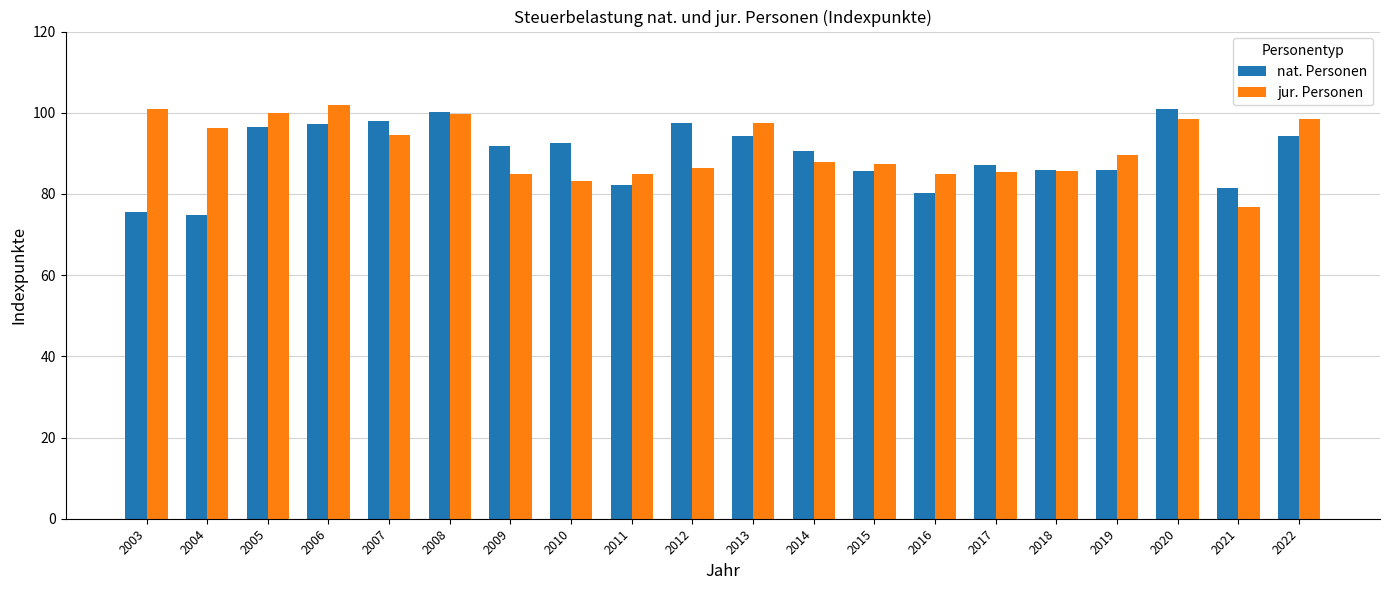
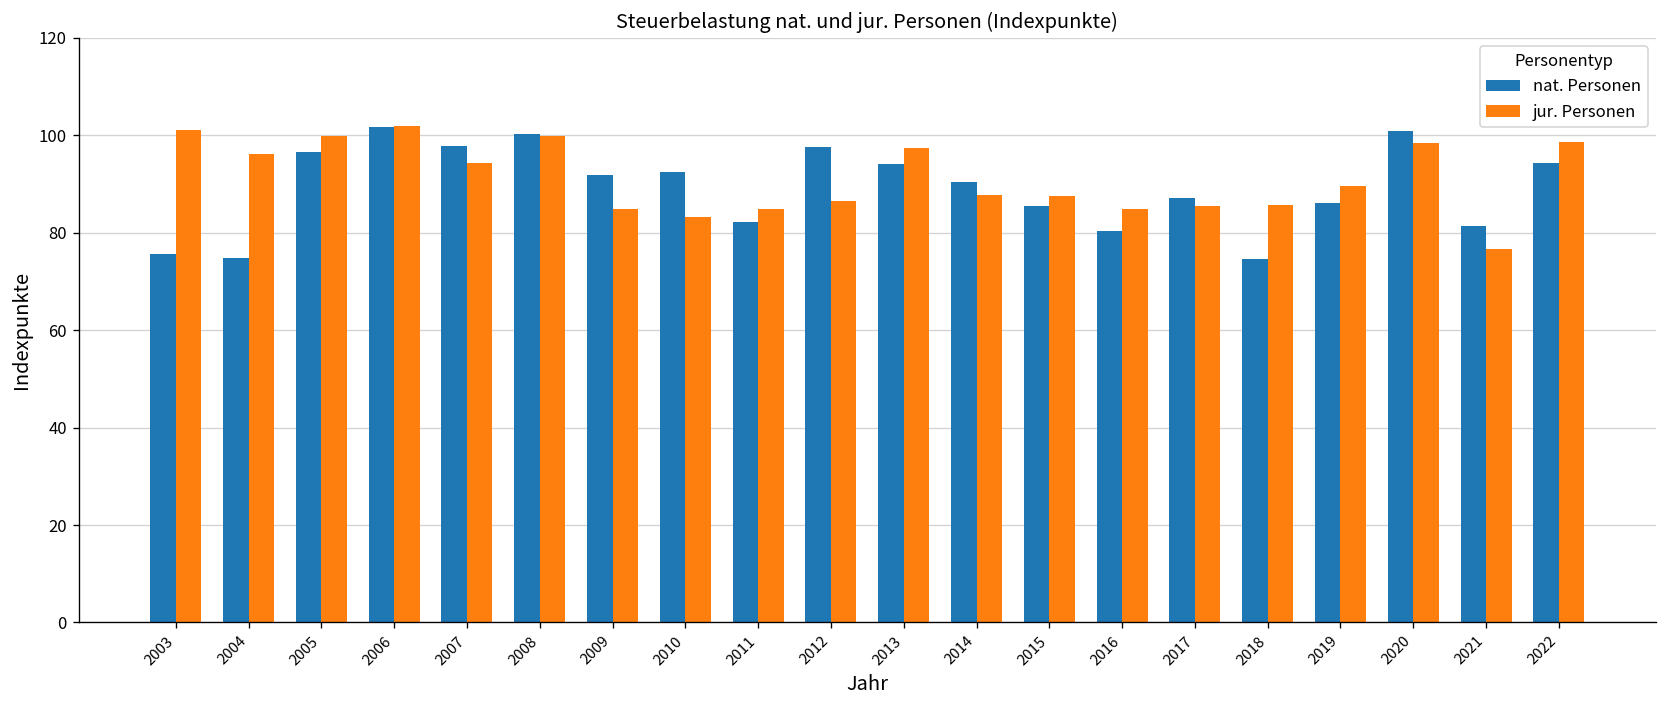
  {
    "nat. Personen": {
      "2003": 76,
      "2004": 75,
      "2005": 97,
-     "2006": 97,
+     "2006": 102,
      "2007": 98,
      "2008": 100,
      "2009": 92,
      "2010": 93,
      "2011": 82,
      "2012": 98,
      "2013": 94,
      "2014": 91,
      "2015": 86,
      "2016": 80,
      "2017": 87,
-     "2018": 86,
+     "2018": 75,
      "2019": 86,
      "2020": 101,
      "2021": 81,
      "2022": 94
    },
    "jur. Personen": {
      "2003": 101,
      "2004": 96,
      "2005": 100,
      "2006": 102,
      "2007": 94,
      "2008": 100,
      "2009": 85,
      "2010": 83,
      "2011": 85,
      "2012": 87,
      "2013": 97,
      "2014": 88,
      "2015": 87,
      "2016": 85,
      "2017": 85,
      "2018": 86,
      "2019": 90,
      "2020": 98,
      "2021": 77,
      "2022": 99
    }
  }
